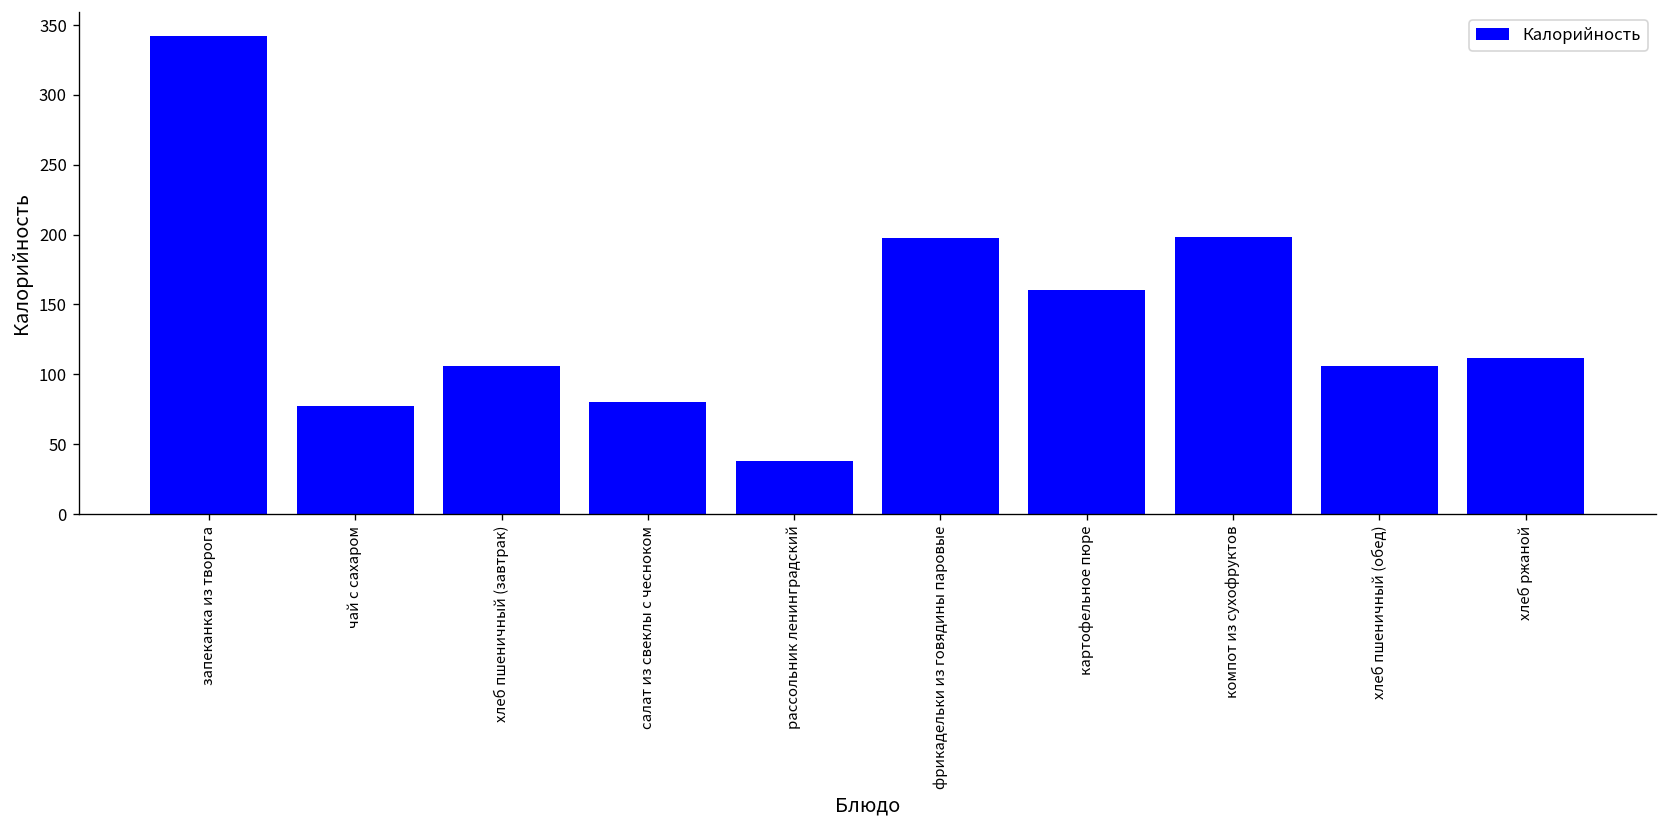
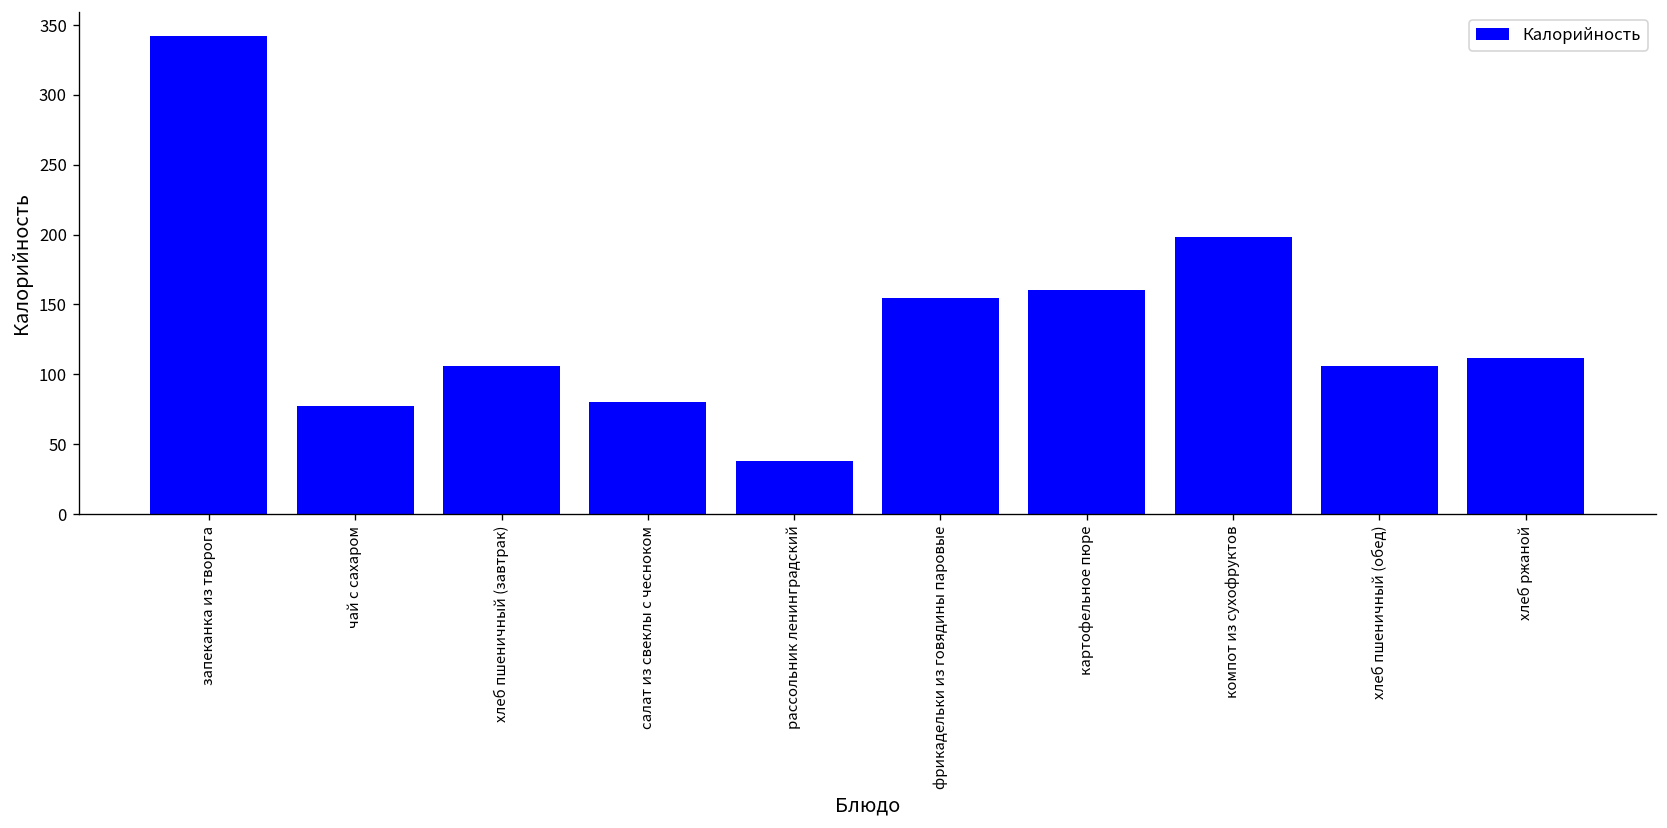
  {
    "запеканка из творога": 342,
    "чай с сахаром": 77,
    "хлеб пшеничный (завтрак)": 106,
    "салат из свеклы с чесноком": 80,
    "рассольник ленинградский": 38,
-   "фрикадельки из говядины паровые": 198,
+   "фрикадельки из говядины паровые": 155,
    "картофельное пюре": 160,
    "компот из сухофруктов": 198,
    "хлеб пшеничный (обед)": 106,
    "хлеб ржаной": 112
  }
